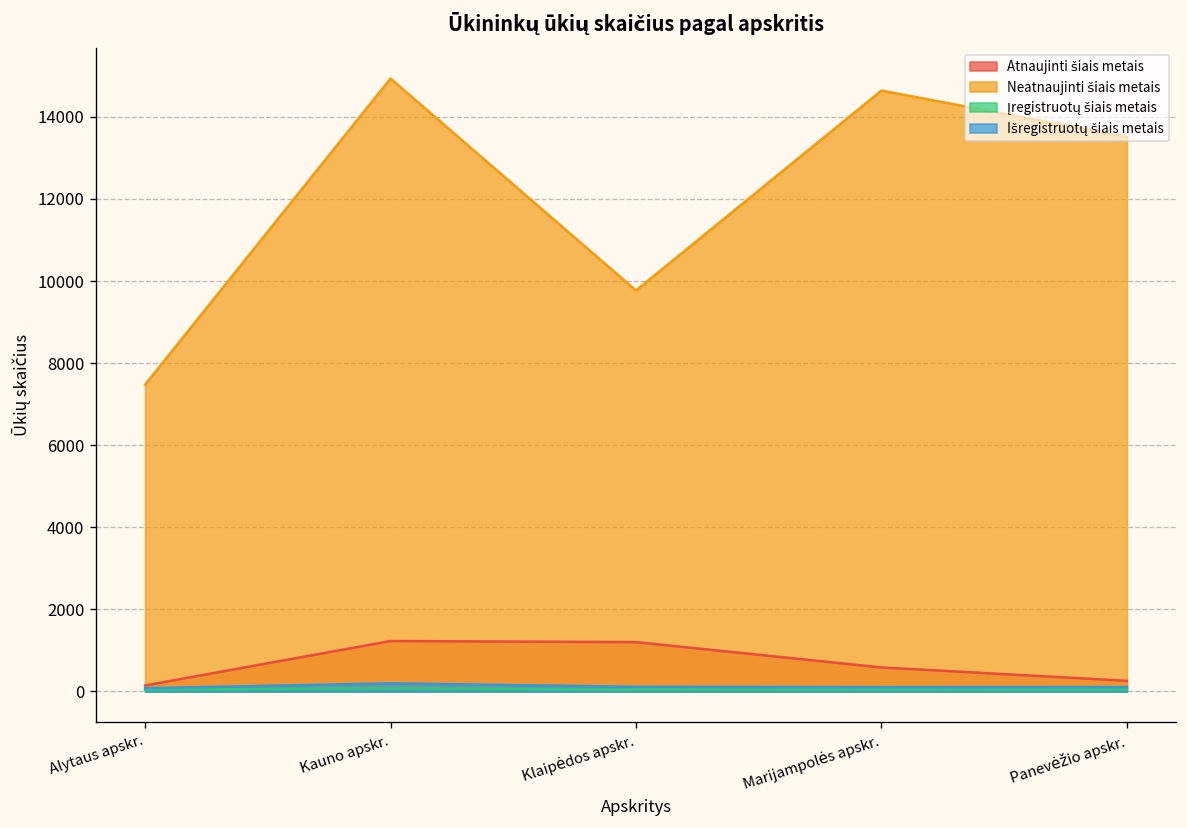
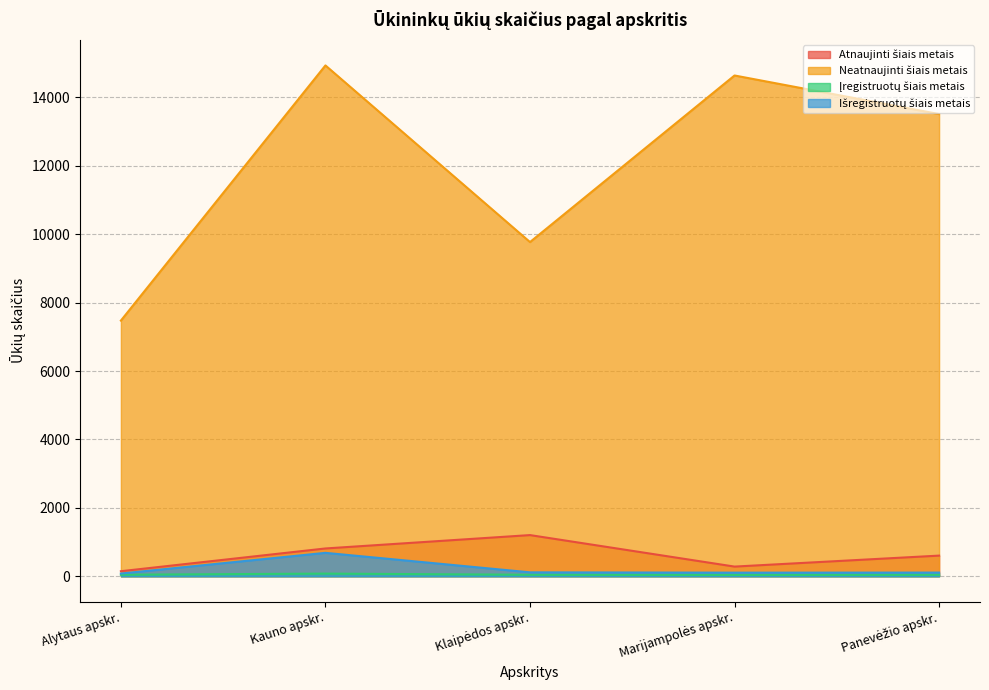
  {
    "Atnaujinti šiais metais": {
-     "Kauno apskr.": 1200,
+     "Kauno apskr.": 800,
      "Klaipėdos apskr.": 1200,
-     "Marijampolės apskr.": 600,
-     "Panevėžio apskr.": 300
+     "Marijampolės apskr.": 300,
+     "Panevėžio apskr.": 600
    },
    "Neatnaujinti šiais metais": {
      "Alytaus apskr.": 7500,
      "Kauno apskr.": 14900,
      "Klaipėdos apskr.": 9800,
      "Marijampolės apskr.": 14600,
      "Panevėžio apskr.": 13500
    },
    "Įregistruotų šiais metais": {
      "Kauno apskr.": 100
    },
    "Išregistruotų šiais metais": {
-     "Kauno apskr.": 200
+     "Kauno apskr.": 700
    }
  }
